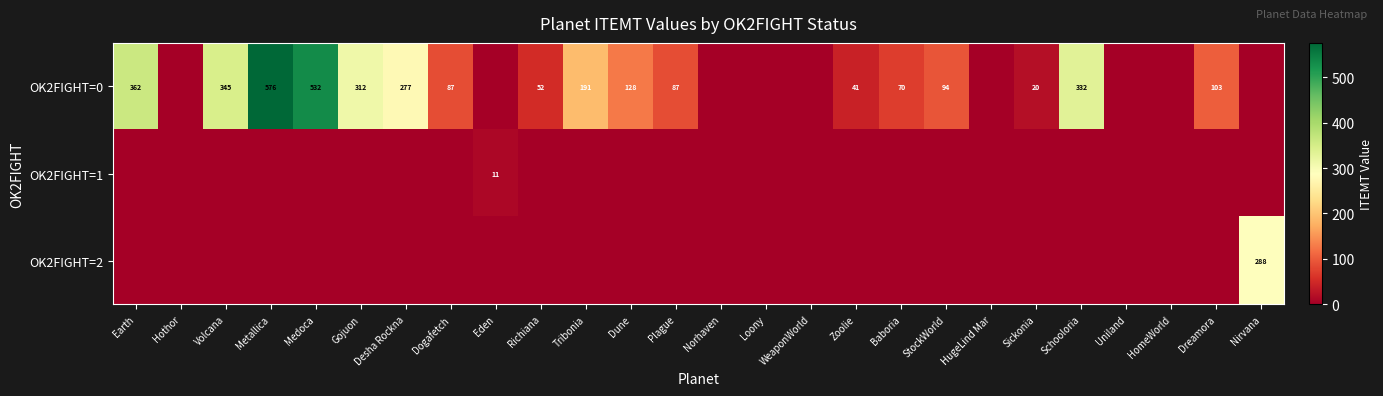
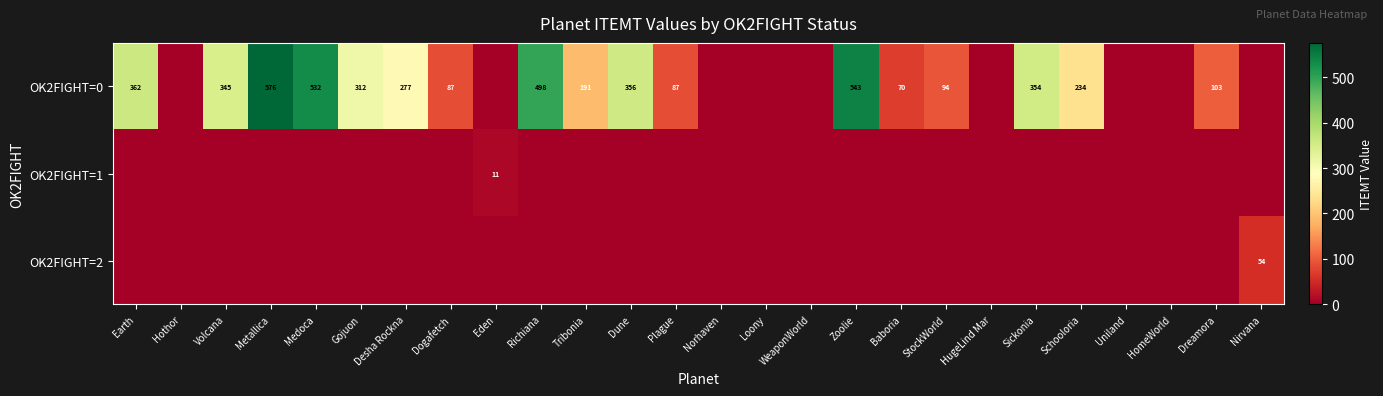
  {
    "OK2FIGHT=0": {
      "Earth": 362,
      "Volcana": 345,
      "Metallica": 576,
      "Medoca": 532,
      "Gojuon": 312,
      "Desha Rockna": 277,
      "Dogafetch": 87,
-     "Richiana": 52,
+     "Richiana": 498,
      "Tribonia": 191,
-     "Dune": 128,
+     "Dune": 356,
      "Plague": 87,
-     "Zoolie": 41,
+     "Zoolie": 543,
      "Baboria": 70,
      "StockWorld": 94,
-     "Sickonia": 20,
-     "Schooloria": 332,
+     "Sickonia": 354,
+     "Schooloria": 234,
      "Dreamora": 103
    },
    "OK2FIGHT=1": {
      "Eden": 11
    },
    "OK2FIGHT=2": {
-     "Nirvana": 288
+     "Nirvana": 54
    }
  }
